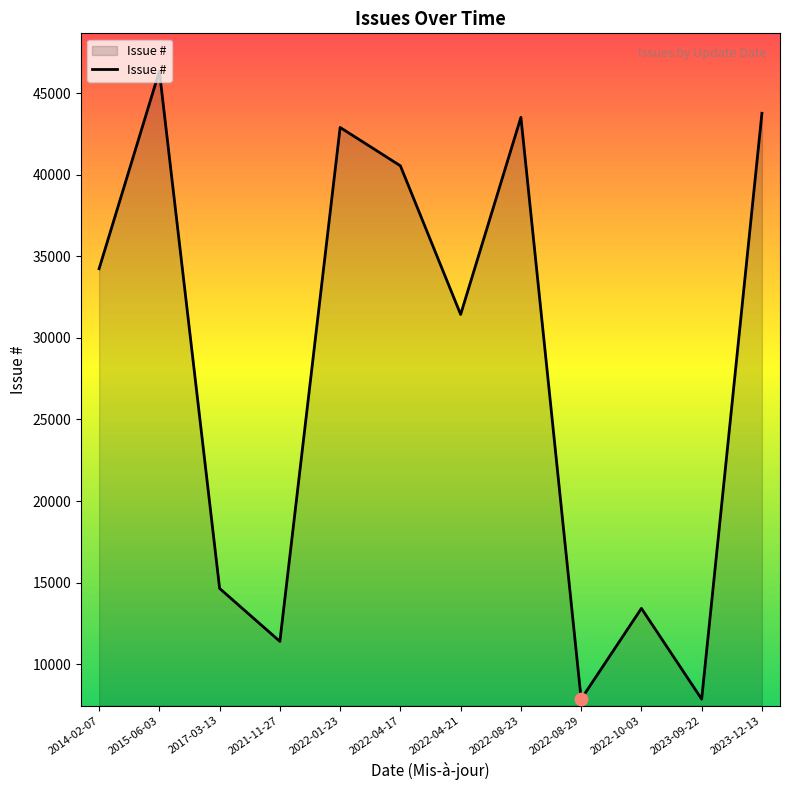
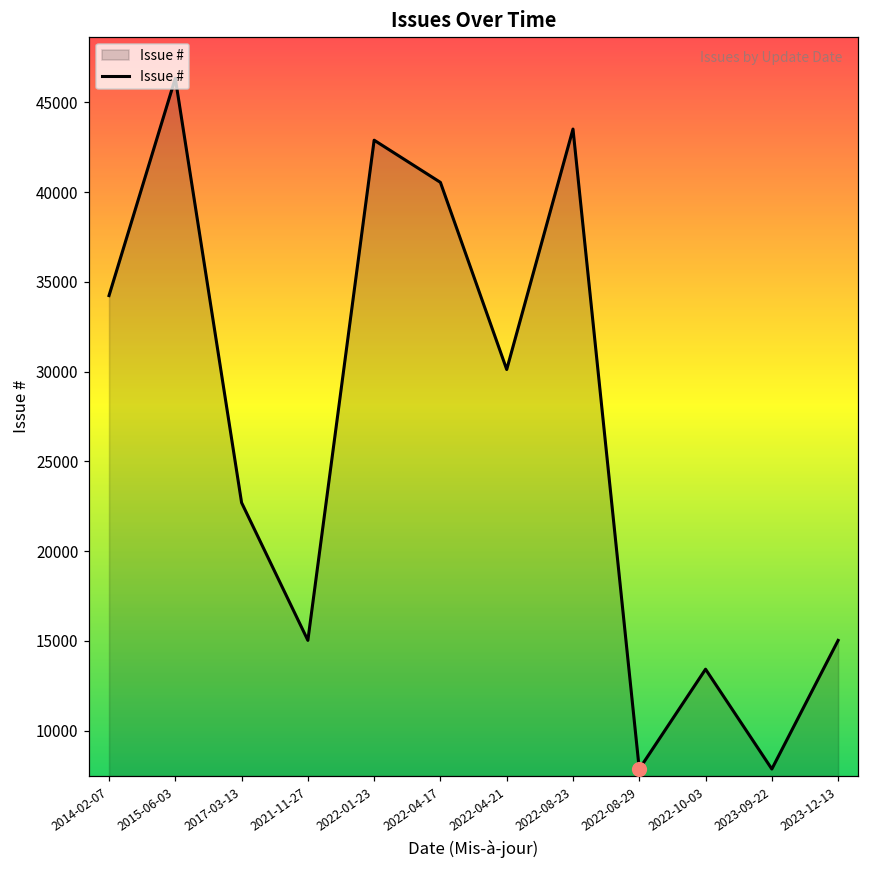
  {
    "Issue #": {
      "2014-02-07": 34200,
-     "2017-03-13": 14600,
-     "2021-11-27": 11400,
+     "2017-03-13": 22700,
+     "2021-11-27": 15000,
      "2022-01-23": 42900,
      "2022-04-17": 40500,
-     "2022-04-21": 31400,
+     "2022-04-21": 30100,
      "2022-08-23": 43500,
      "2022-10-03": 13400,
      "2023-09-22": 7900,
-     "2023-12-13": 43800
+     "2023-12-13": 15000
    }
  }
